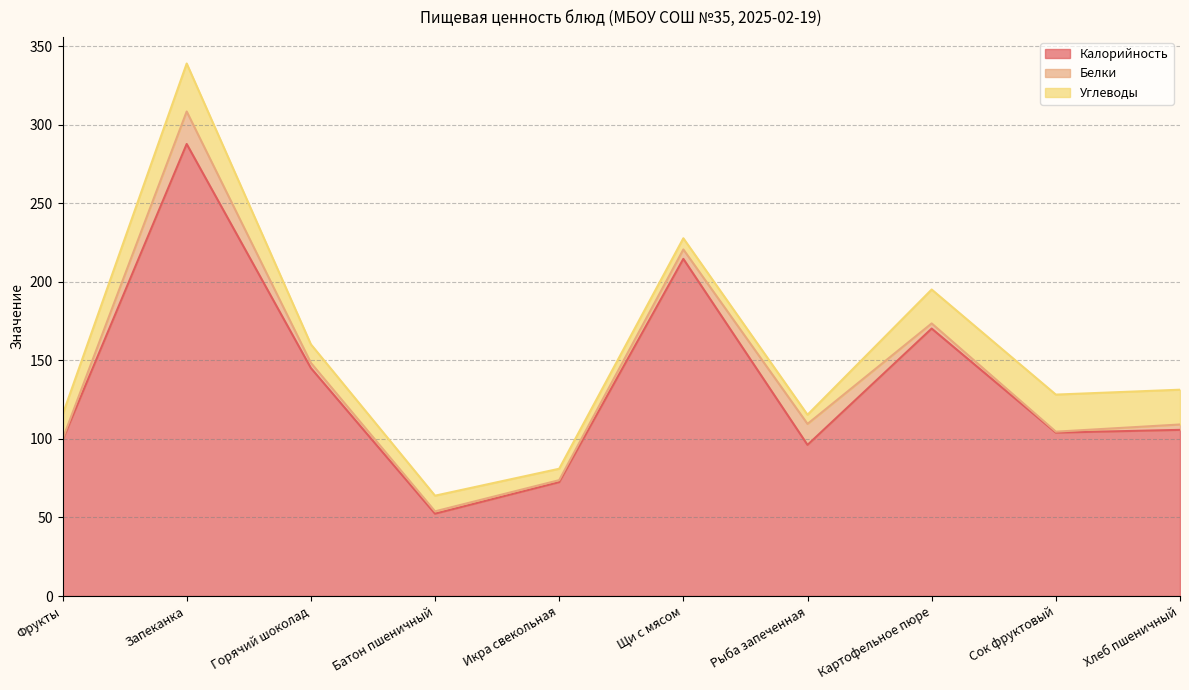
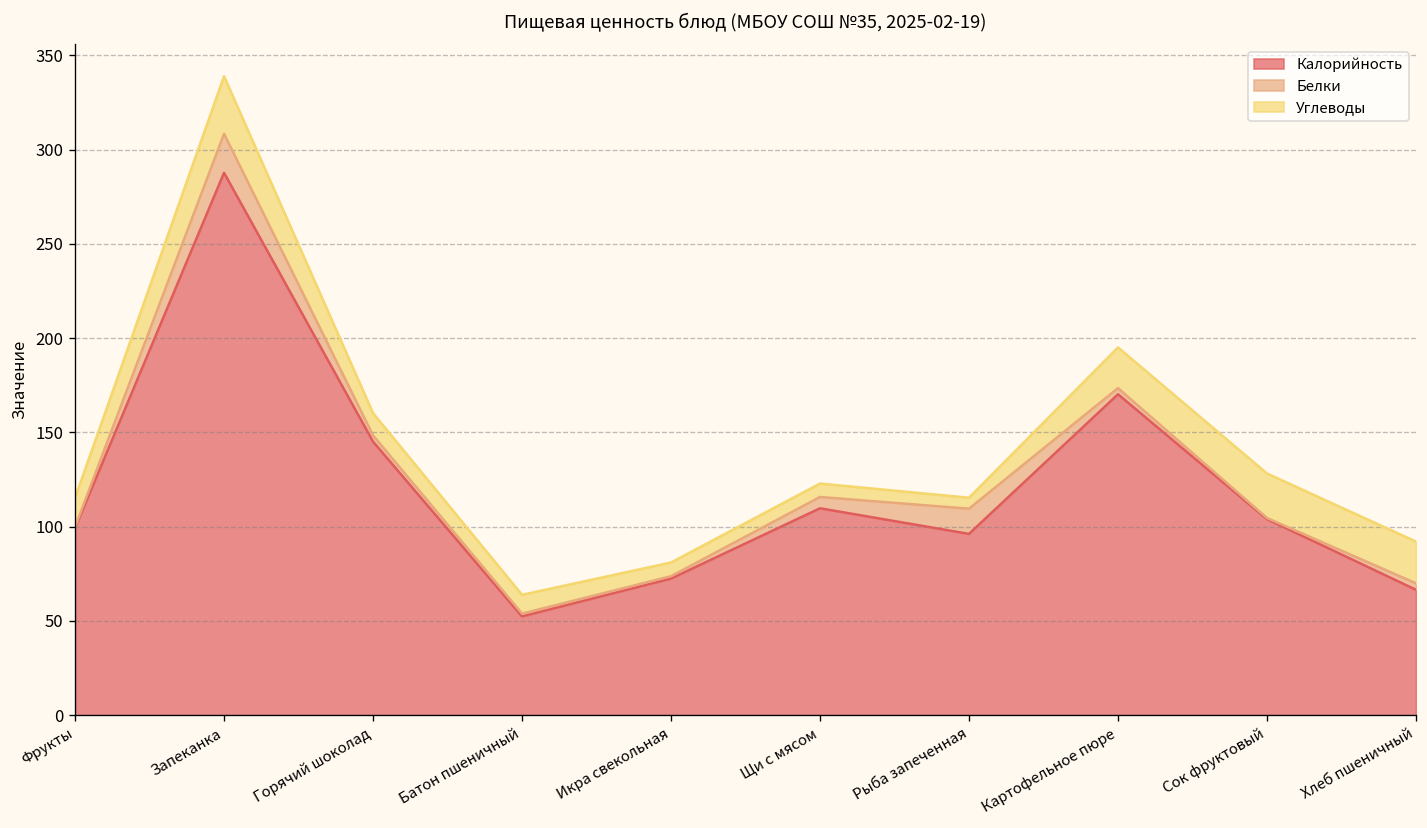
  {
    "Калорийность": {
      "Запеканка": 288,
      "Горячий шоколад": 145,
-     "Щи с мясом": 215,
+     "Щи с мясом": 110,
      "Рыба запеченная": 96,
      "Картофельное пюре": 170,
-     "Хлеб пшеничный": 106
+     "Хлеб пшеничный": 67
    }
  }
